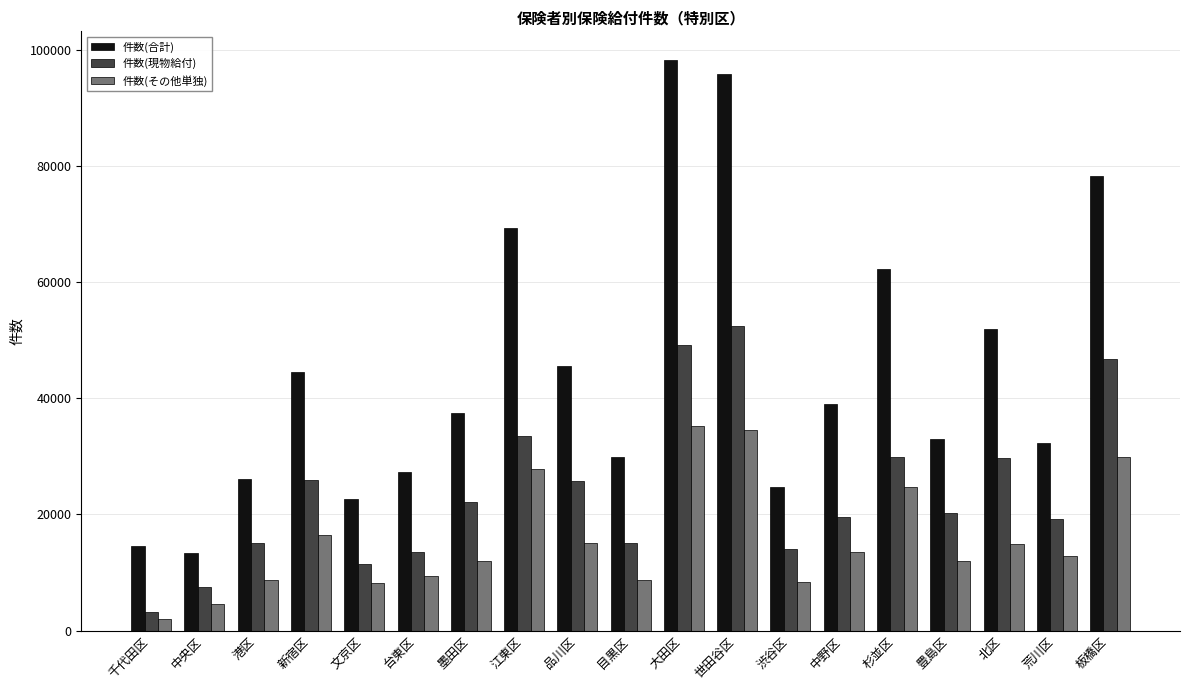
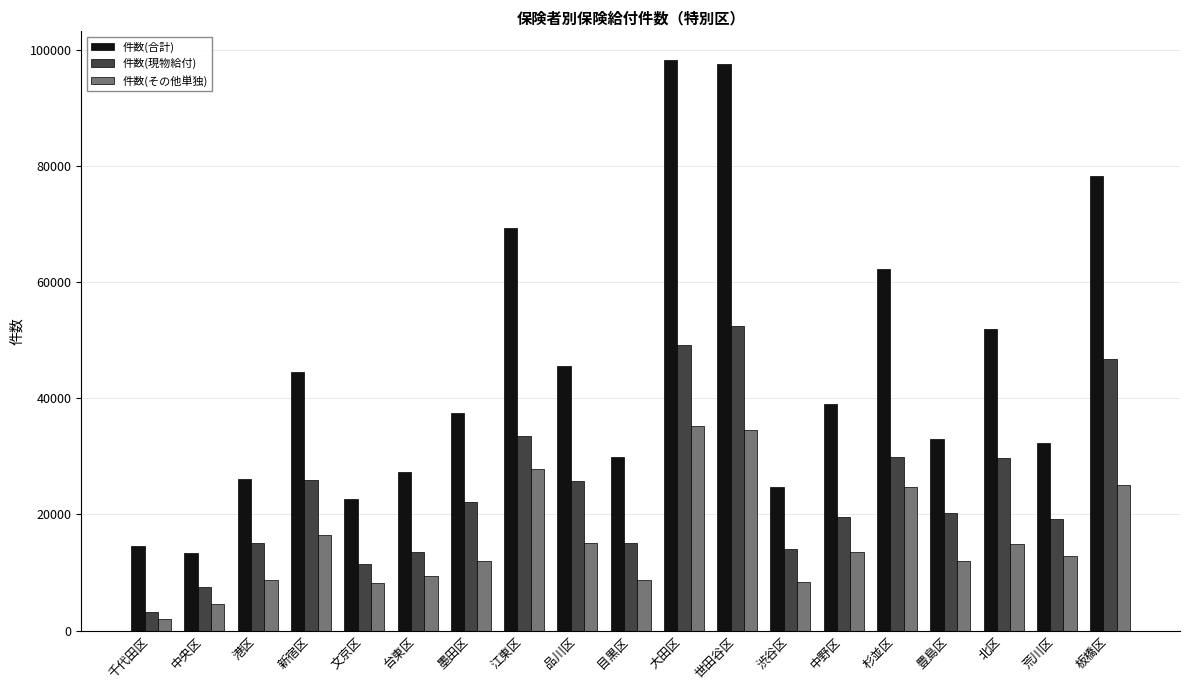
  {
    "件数(合計)": {
      "千代田区": 15000,
      "中央区": 13000,
      "港区": 26000,
      "新宿区": 44000,
      "文京区": 23000,
      "台東区": 27000,
      "墨田区": 38000,
      "江東区": 69000,
      "品川区": 46000,
      "目黒区": 30000,
      "大田区": 98000,
-     "世田谷区": 96000,
+     "世田谷区": 98000,
      "渋谷区": 25000,
      "中野区": 39000,
      "杉並区": 62000,
      "豊島区": 33000,
      "北区": 52000,
      "荒川区": 32000,
      "板橋区": 78000
    },
    "件数(現物給付)": {
      "千代田区": 3000,
      "中央区": 7000,
      "港区": 15000,
      "新宿区": 26000,
      "文京区": 11000,
      "台東区": 14000,
      "墨田区": 22000,
      "江東区": 34000,
      "品川区": 26000,
      "目黒区": 15000,
      "大田区": 49000,
      "世田谷区": 52000,
      "渋谷区": 14000,
      "中野区": 20000,
      "杉並区": 30000,
      "豊島区": 20000,
      "北区": 30000,
      "荒川区": 19000,
      "板橋区": 47000
    },
    "件数(その他単独)": {
      "千代田区": 2000,
      "中央区": 5000,
      "港区": 9000,
      "新宿区": 16000,
      "文京区": 8000,
      "台東区": 9000,
      "墨田区": 12000,
      "江東区": 28000,
      "品川区": 15000,
      "目黒区": 9000,
      "大田区": 35000,
      "世田谷区": 35000,
      "渋谷区": 8000,
      "中野区": 14000,
      "杉並区": 25000,
      "豊島区": 12000,
      "北区": 15000,
      "荒川区": 13000,
-     "板橋区": 30000
+     "板橋区": 25000
    }
  }
